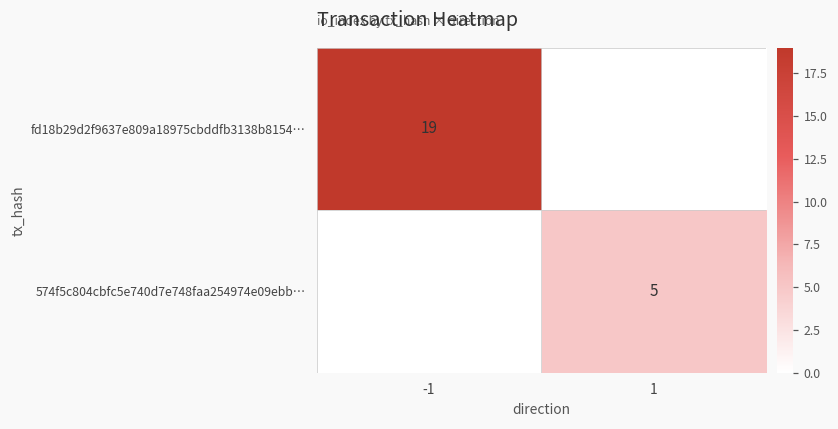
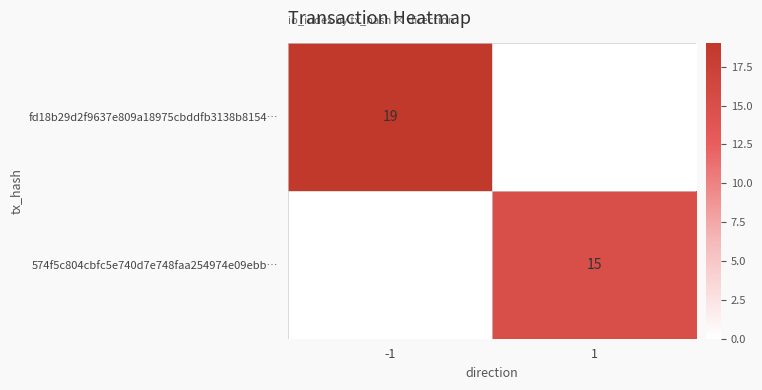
  {
    "fd18b29d2f9637e809a18975cbddfb3138b8154…": {
      "-1": 19
    },
    "574f5c804cbfc5e740d7e748faa254974e09ebb…": {
-     "1": 5
+     "1": 15
    }
  }
